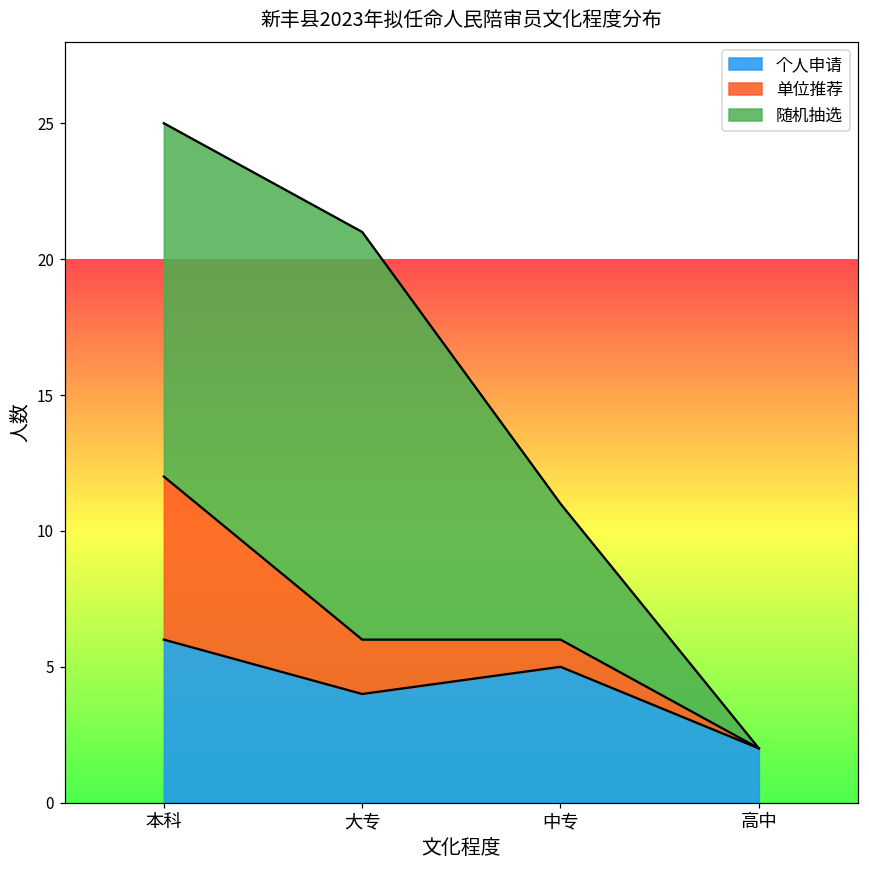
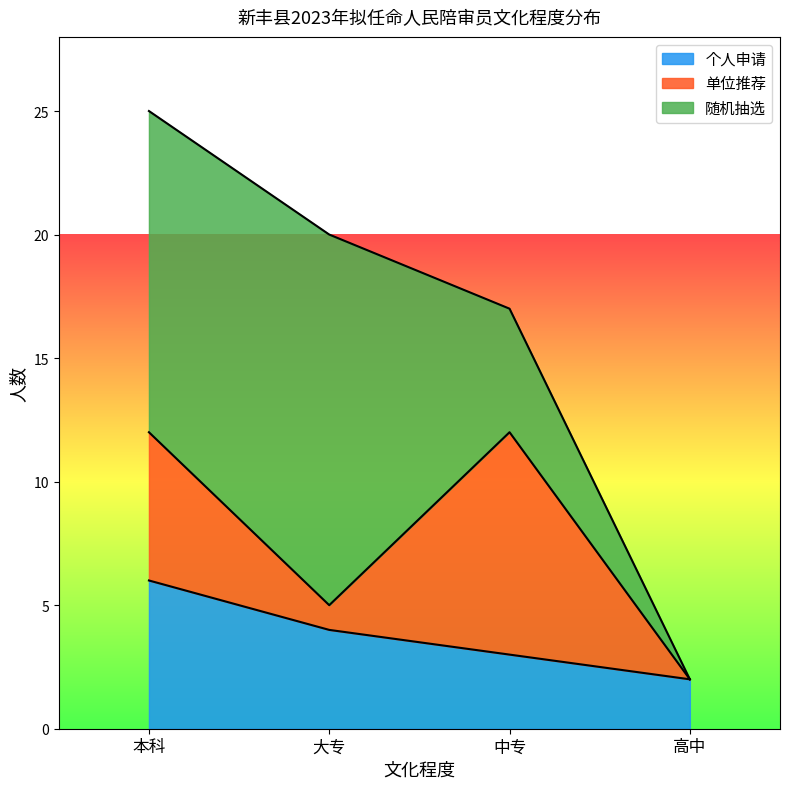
  {
    "个人申请": {
      "本科": 6,
      "大专": 4,
-     "中专": 5
+     "中专": 3
    },
    "单位推荐": {
      "本科": 12,
-     "大专": 2,
-     "中专": 1
+     "大专": 1,
+     "中专": 9
    },
    "随机抽选": {
      "本科": 13,
      "大专": 15,
      "中专": 5
    }
  }
